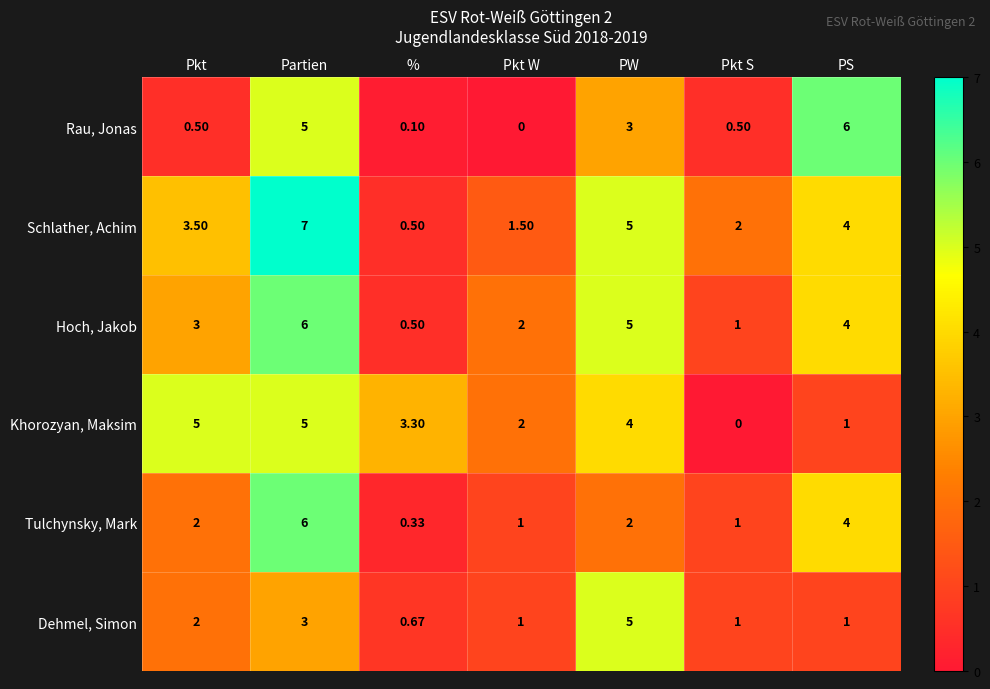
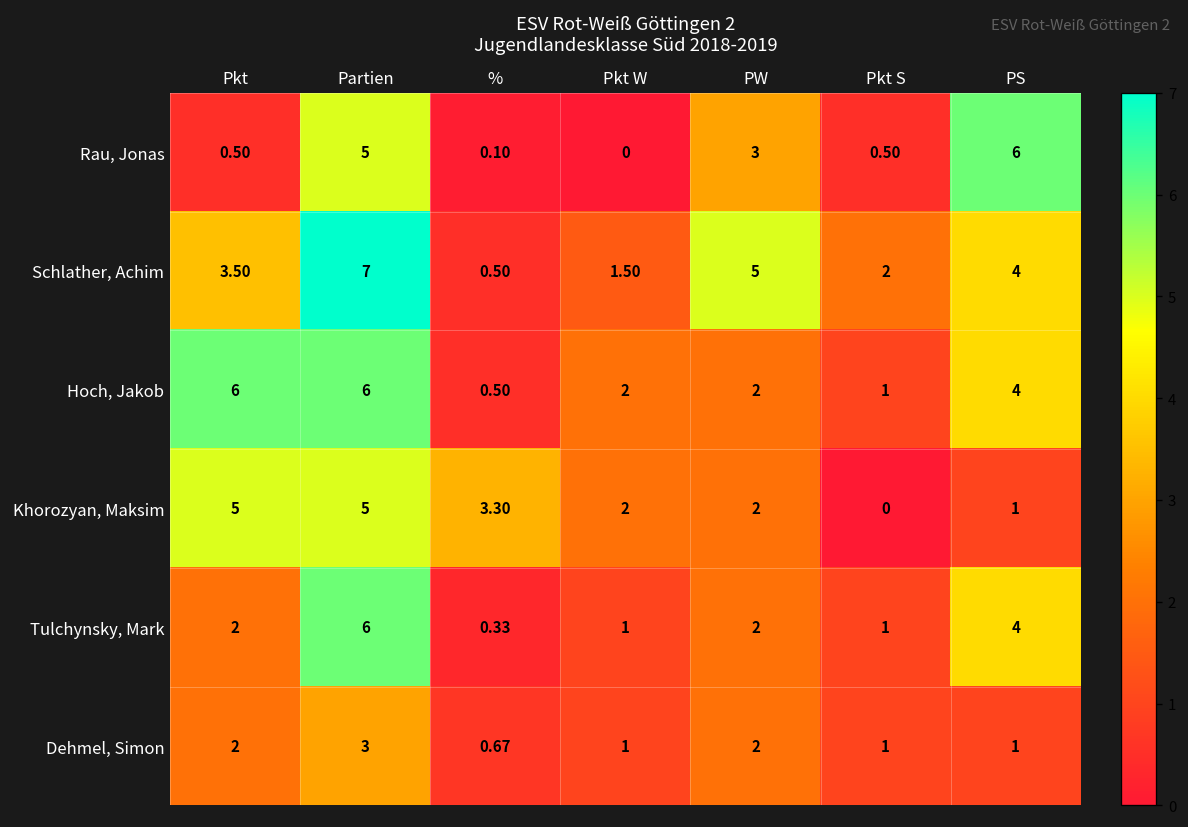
  {
    "Rau, Jonas": {
      "Pkt": 0.50,
      "Partien": 5,
      "%": 0.10,
      "Pkt W": 0,
      "PW": 3,
      "Pkt S": 0.50,
      "PS": 6
    },
    "Schlather, Achim": {
      "Pkt": 3.50,
      "Partien": 7,
      "%": 0.50,
      "Pkt W": 1.50,
      "PW": 5,
      "Pkt S": 2,
      "PS": 4
    },
    "Hoch, Jakob": {
-     "Pkt": 3,
+     "Pkt": 6,
      "Partien": 6,
      "%": 0.50,
      "Pkt W": 2,
-     "PW": 5,
+     "PW": 2,
      "Pkt S": 1,
      "PS": 4
    },
    "Khorozyan, Maksim": {
      "Pkt": 5,
      "Partien": 5,
      "%": 3.30,
      "Pkt W": 2,
-     "PW": 4,
+     "PW": 2,
      "Pkt S": 0,
      "PS": 1
    },
    "Tulchynsky, Mark": {
      "Pkt": 2,
      "Partien": 6,
      "%": 0.33,
      "Pkt W": 1,
      "PW": 2,
      "Pkt S": 1,
      "PS": 4
    },
    "Dehmel, Simon": {
      "Pkt": 2,
      "Partien": 3,
      "%": 0.67,
      "Pkt W": 1,
-     "PW": 5,
+     "PW": 2,
      "Pkt S": 1,
      "PS": 1
    }
  }
